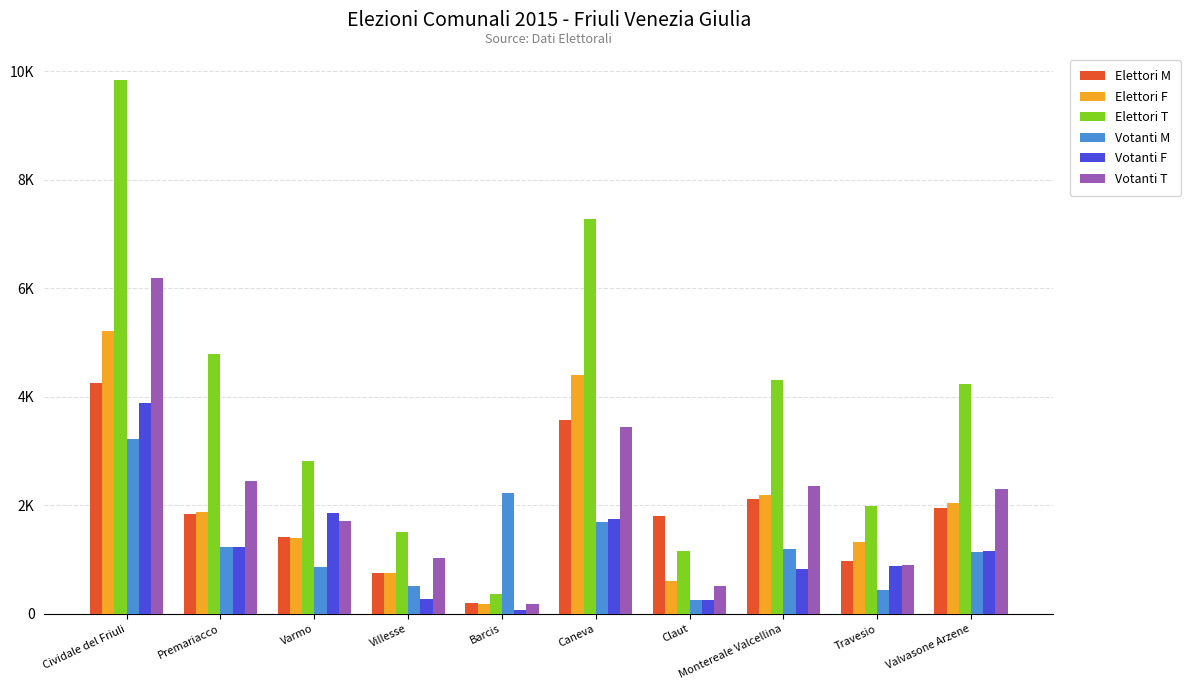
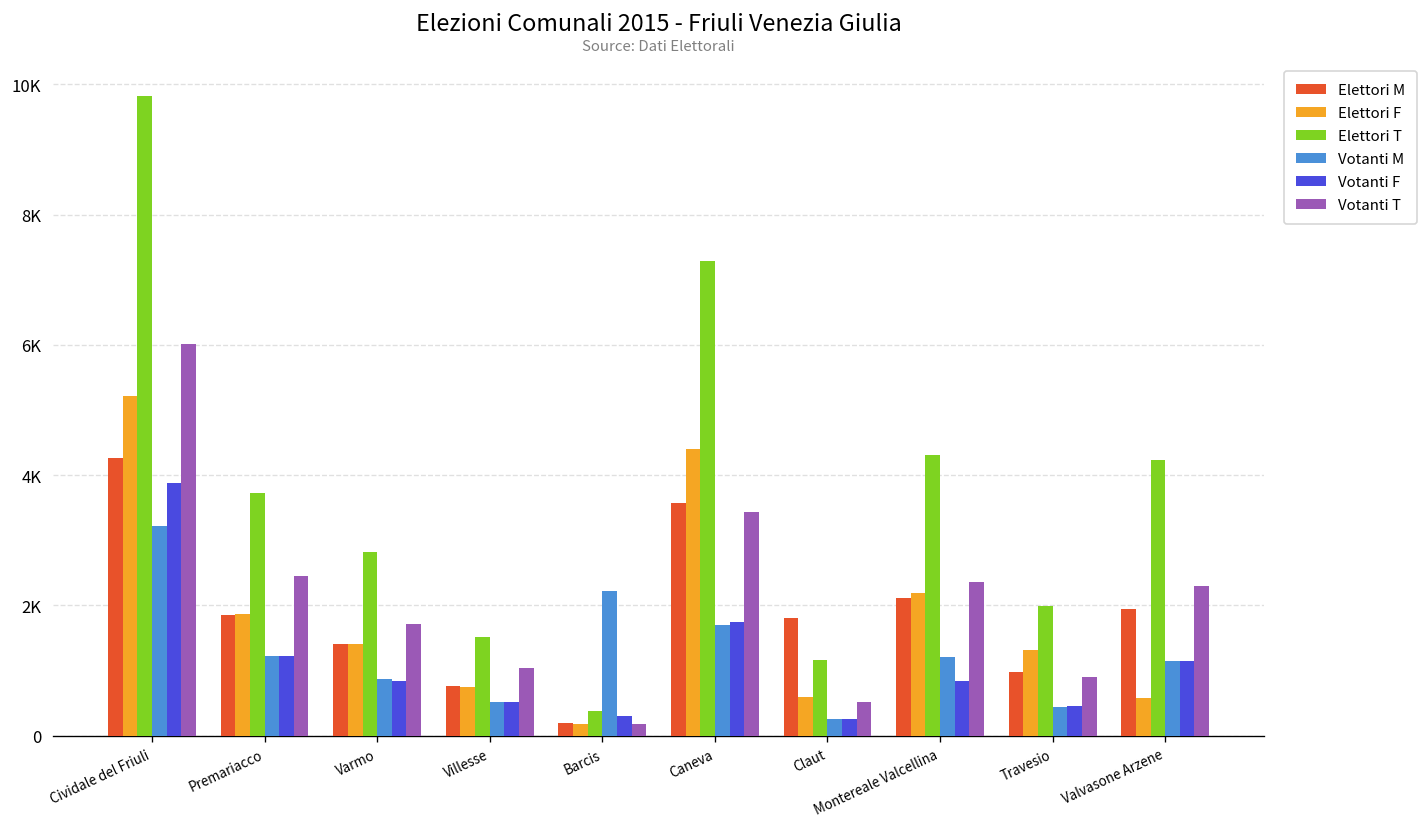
  {
    "Elettori M": {
      "Cividale del Friuli": 4300,
      "Premariacco": 1900,
      "Varmo": 1400,
      "Villesse": 800,
      "Barcis": 200,
      "Caneva": 3600,
      "Claut": 1800,
      "Montereale Valcellina": 2100,
      "Travesio": 1000,
      "Valvasone Arzene": 1900
    },
    "Elettori F": {
      "Cividale del Friuli": 5200,
      "Premariacco": 1900,
      "Varmo": 1400,
      "Villesse": 800,
      "Barcis": 200,
      "Caneva": 4400,
      "Claut": 600,
      "Montereale Valcellina": 2200,
      "Travesio": 1300,
-     "Valvasone Arzene": 2100
+     "Valvasone Arzene": 600
    },
    "Elettori T": {
      "Cividale del Friuli": 9800,
-     "Premariacco": 4800,
+     "Premariacco": 3700,
      "Varmo": 2800,
      "Villesse": 1500,
      "Barcis": 400,
      "Caneva": 7300,
      "Claut": 1200,
      "Montereale Valcellina": 4300,
      "Travesio": 2000,
      "Valvasone Arzene": 4200
    },
    "Votanti M": {
      "Cividale del Friuli": 3200,
      "Premariacco": 1200,
      "Varmo": 900,
      "Villesse": 500,
      "Barcis": 2200,
      "Caneva": 1700,
      "Claut": 300,
      "Montereale Valcellina": 1200,
      "Travesio": 400,
      "Valvasone Arzene": 1100
    },
    "Votanti F": {
      "Cividale del Friuli": 3900,
      "Premariacco": 1200,
-     "Varmo": 1900,
-     "Villesse": 300,
-     "Barcis": 100,
+     "Varmo": 800,
+     "Villesse": 500,
+     "Barcis": 300,
      "Caneva": 1700,
      "Claut": 300,
      "Montereale Valcellina": 800,
-     "Travesio": 900,
+     "Travesio": 500,
      "Valvasone Arzene": 1200
    },
    "Votanti T": {
-     "Cividale del Friuli": 6200,
+     "Cividale del Friuli": 6000,
      "Premariacco": 2500,
      "Varmo": 1700,
      "Villesse": 1000,
      "Barcis": 200,
      "Caneva": 3400,
      "Claut": 500,
      "Montereale Valcellina": 2400,
      "Travesio": 900,
      "Valvasone Arzene": 2300
    }
  }
